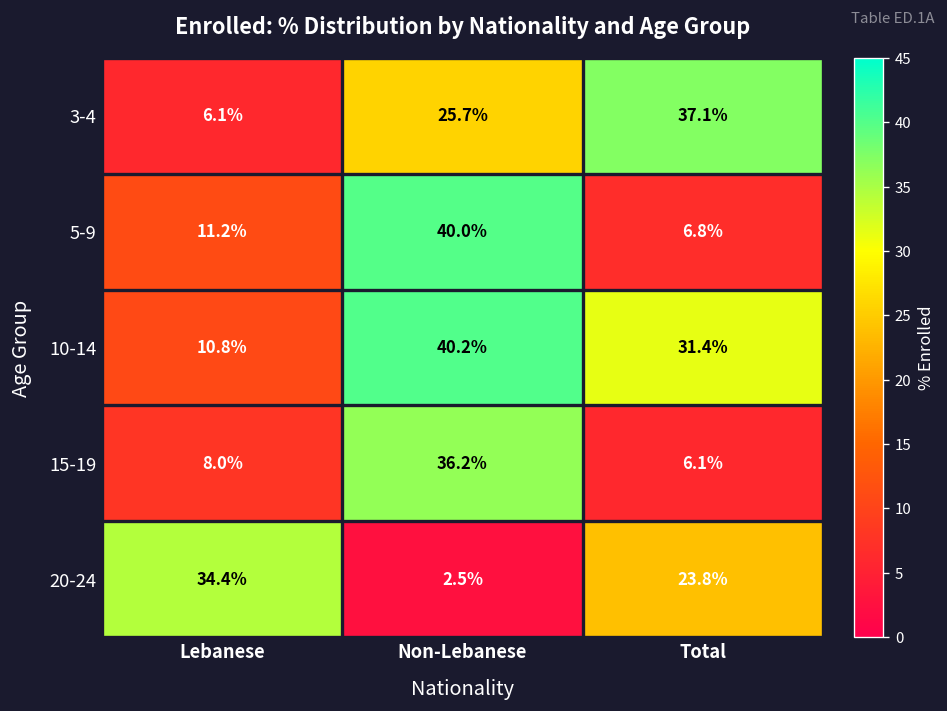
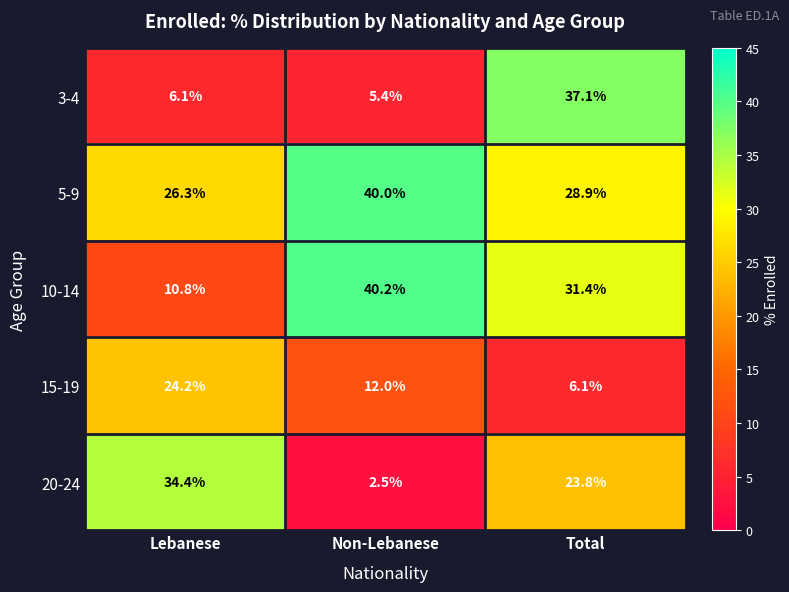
  {
    "3-4": {
      "Lebanese": "6.1%",
-     "Non-Lebanese": "25.7%",
+     "Non-Lebanese": "5.4%",
      "Total": "37.1%"
    },
    "5-9": {
-     "Lebanese": "11.2%",
+     "Lebanese": "26.3%",
      "Non-Lebanese": "40.0%",
-     "Total": "6.8%"
+     "Total": "28.9%"
    },
    "10-14": {
      "Lebanese": "10.8%",
      "Non-Lebanese": "40.2%",
      "Total": "31.4%"
    },
    "15-19": {
-     "Lebanese": "8.0%",
-     "Non-Lebanese": "36.2%",
+     "Lebanese": "24.2%",
+     "Non-Lebanese": "12.0%",
      "Total": "6.1%"
    },
    "20-24": {
      "Lebanese": "34.4%",
      "Non-Lebanese": "2.5%",
      "Total": "23.8%"
    }
  }
